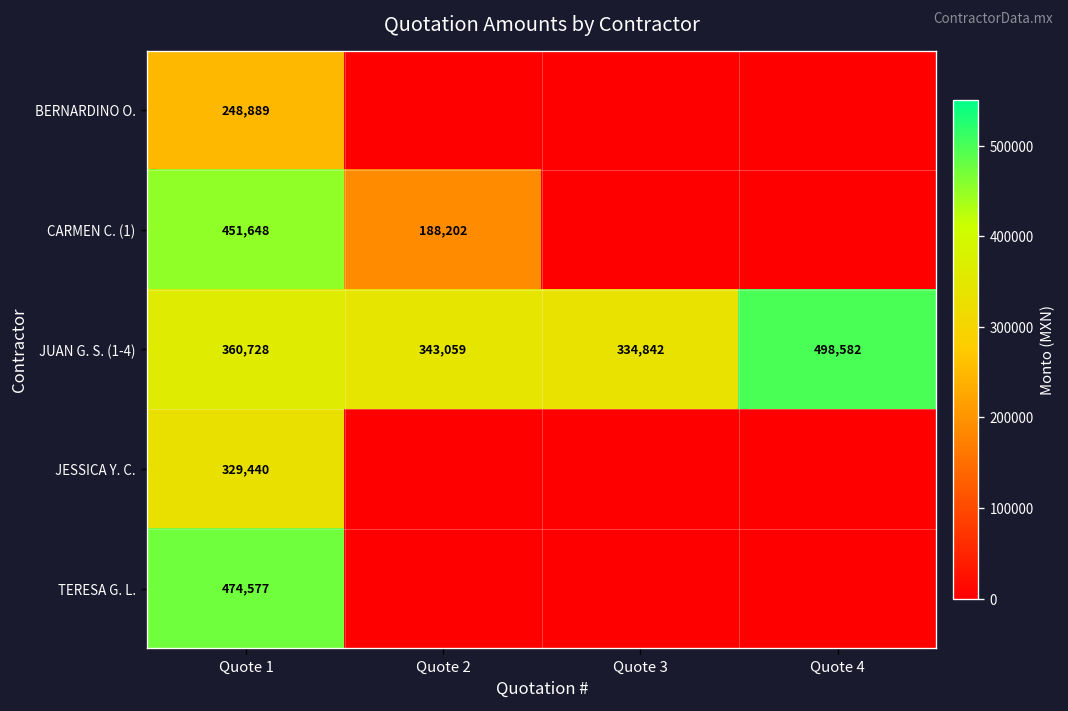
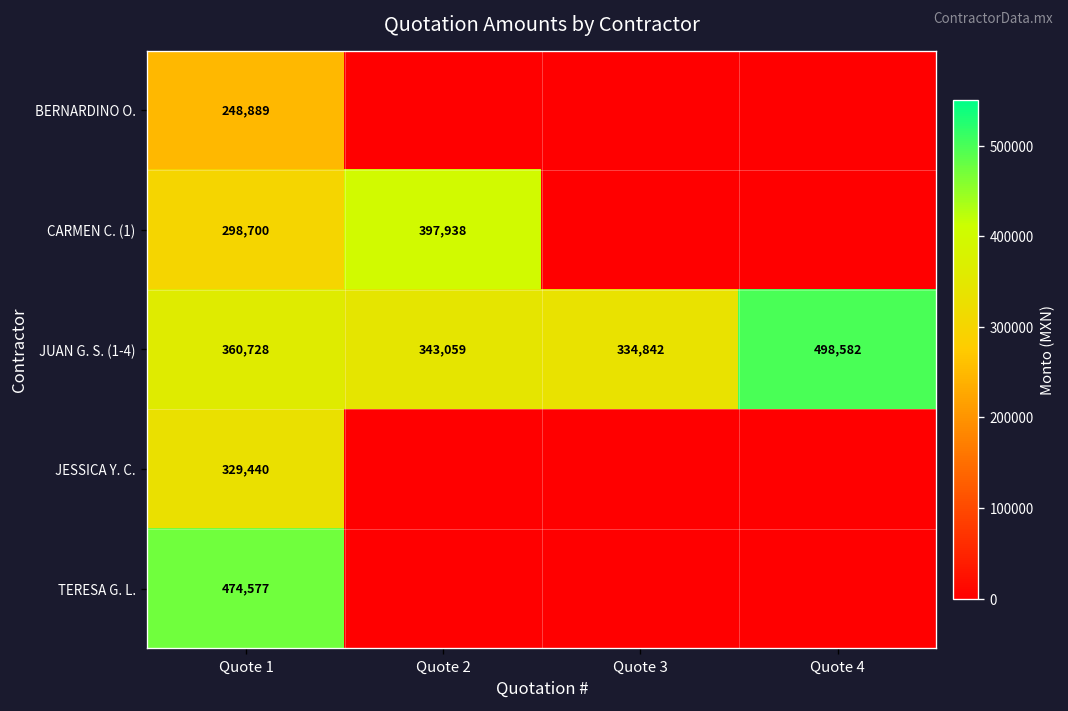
  {
    "BERNARDINO O.": {
      "Quote 1": "248,889"
    },
    "CARMEN C. (1)": {
-     "Quote 1": "451,648",
-     "Quote 2": "188,202"
+     "Quote 1": "298,700",
+     "Quote 2": "397,938"
    },
    "JUAN G. S. (1-4)": {
      "Quote 1": "360,728",
      "Quote 2": "343,059",
      "Quote 3": "334,842",
      "Quote 4": "498,582"
    },
    "JESSICA Y. C.": {
      "Quote 1": "329,440"
    },
    "TERESA G. L.": {
      "Quote 1": "474,577"
    }
  }
